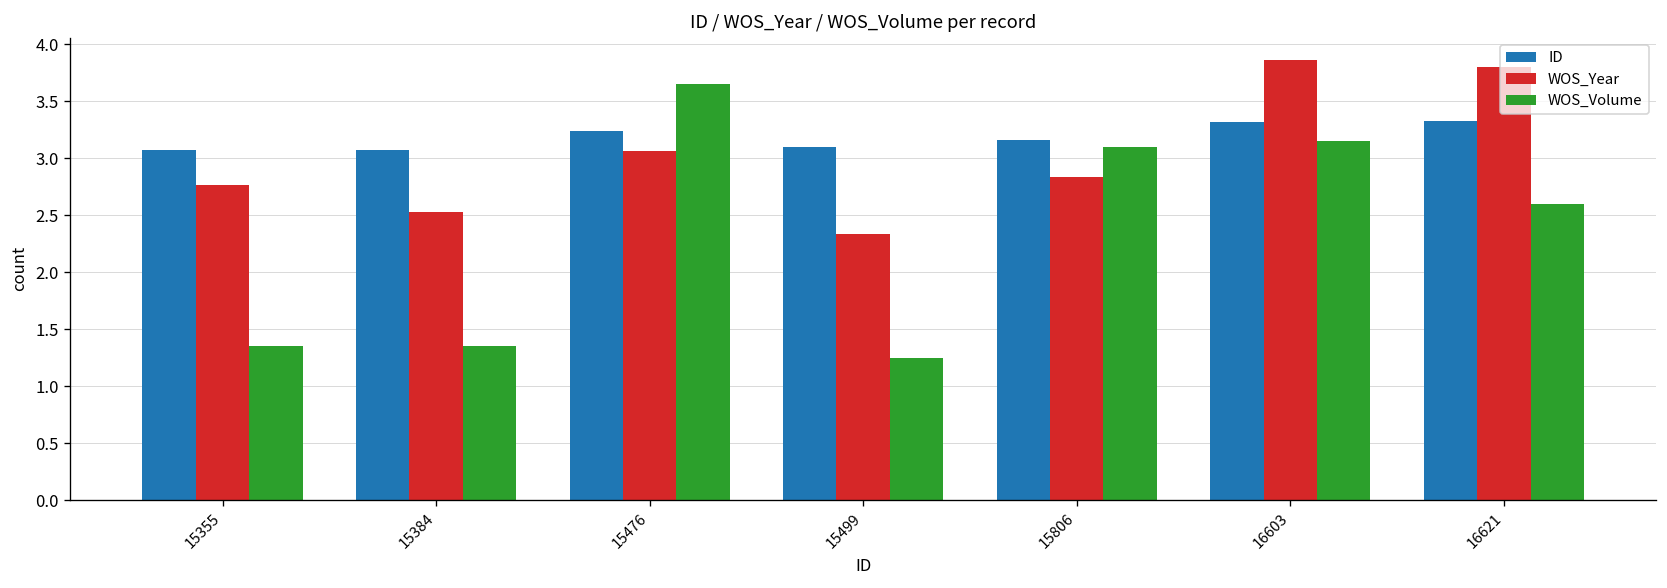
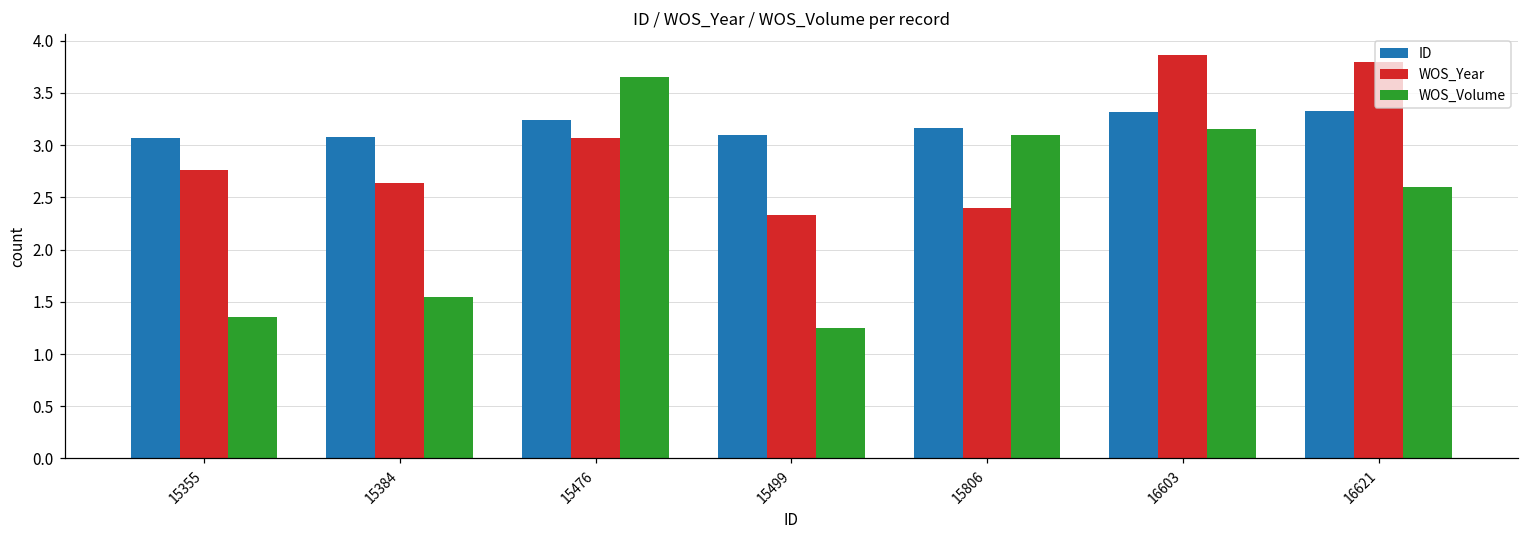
  {
    "ID": {
      "15355": 3.1,
      "15384": 3.1,
      "15476": 3.2,
      "15499": 3.1,
      "15806": 3.2,
      "16603": 3.3,
      "16621": 3.3
    },
    "WOS_Year": {
      "15355": 2.8,
-     "15384": 2.5,
+     "15384": 2.6,
      "15476": 3.1,
      "15499": 2.3,
-     "15806": 2.8,
+     "15806": 2.4,
      "16603": 3.9
    },
    "WOS_Volume": {
      "15355": 1.4,
-     "15384": 1.4,
+     "15384": 1.6,
      "15476": 3.7,
      "15499": 1.3,
      "15806": 3.1,
      "16603": 3.2,
      "16621": 2.6
    }
  }
